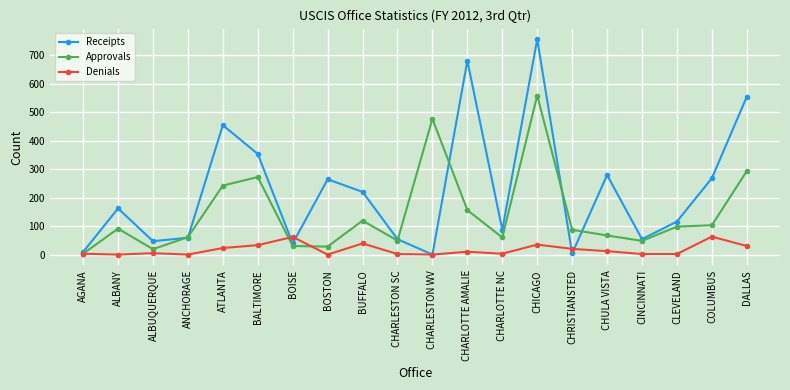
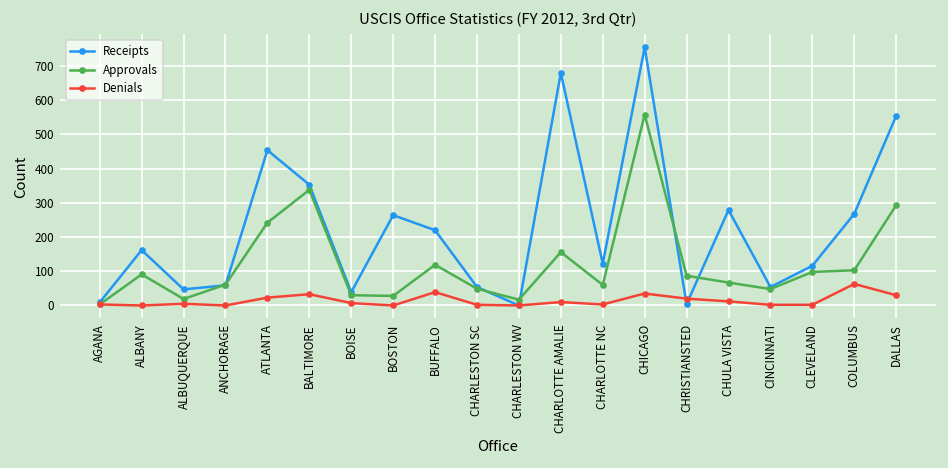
  {
    "Receipts": {
      "ALBANY": 160,
      "ALBUQUERQUE": 50,
      "ATLANTA": 450,
      "BALTIMORE": 350,
      "BOSTON": 260,
      "BUFFALO": 220,
      "CHARLOTTE AMALIE": 680,
-     "CHARLOTTE NC": 90,
+     "CHARLOTTE NC": 120,
      "CHICAGO": 760,
      "CHRISTIANSTED": 0,
      "CHULA VISTA": 280,
      "CLEVELAND": 120,
      "COLUMBUS": 270,
      "DALLAS": 550
    },
    "Approvals": {
      "ALBANY": 90,
      "ALBUQUERQUE": 20,
      "ATLANTA": 240,
-     "BALTIMORE": 270,
+     "BALTIMORE": 340,
      "BOSTON": 30,
      "BUFFALO": 120,
-     "CHARLESTON WV": 480,
+     "CHARLESTON WV": 20,
      "CHARLOTTE AMALIE": 160,
      "CHARLOTTE NC": 60,
      "CHICAGO": 560,
      "CHRISTIANSTED": 90,
      "CHULA VISTA": 70,
      "CLEVELAND": 100,
      "COLUMBUS": 100,
      "DALLAS": 290
    },
    "Denials": {
      "ALBANY": 0,
      "ALBUQUERQUE": 10,
      "ANCHORAGE": 0,
      "ATLANTA": 20,
      "BALTIMORE": 30,
-     "BOISE": 60,
+     "BOISE": 10,
      "BOSTON": 0,
      "BUFFALO": 40,
      "CHARLESTON SC": 0,
      "CHARLOTTE AMALIE": 10,
      "CHARLOTTE NC": 0,
      "CHICAGO": 40,
      "CHRISTIANSTED": 20,
      "CHULA VISTA": 10,
      "CINCINNATI": 0,
      "CLEVELAND": 0,
      "COLUMBUS": 60,
      "DALLAS": 30
    }
  }
